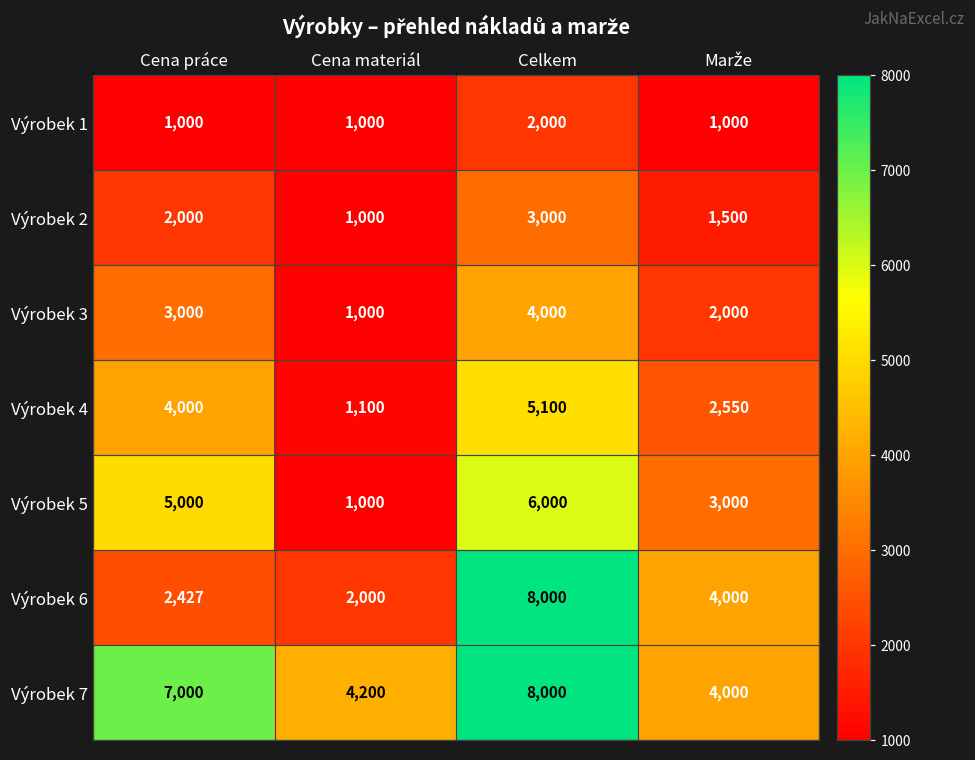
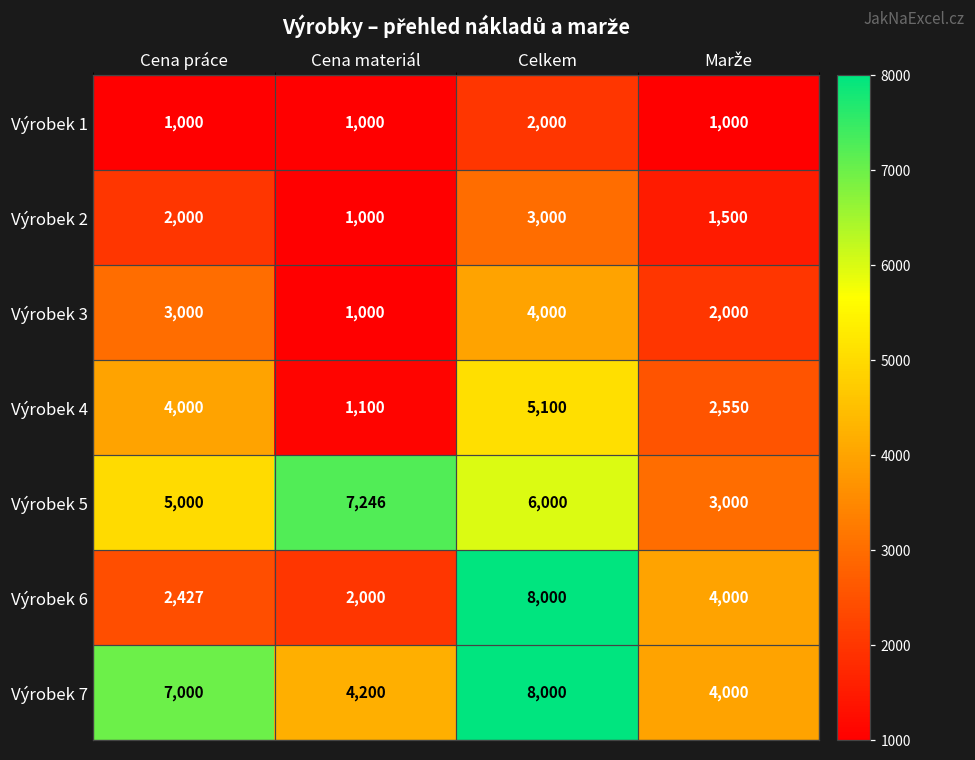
  {
    "Výrobek 1": {
      "Cena práce": "1,000",
      "Cena materiál": "1,000",
      "Celkem": "2,000",
      "Marže": "1,000"
    },
    "Výrobek 2": {
      "Cena práce": "2,000",
      "Cena materiál": "1,000",
      "Celkem": "3,000",
      "Marže": "1,500"
    },
    "Výrobek 3": {
      "Cena práce": "3,000",
      "Cena materiál": "1,000",
      "Celkem": "4,000",
      "Marže": "2,000"
    },
    "Výrobek 4": {
      "Cena práce": "4,000",
      "Cena materiál": "1,100",
      "Celkem": "5,100",
      "Marže": "2,550"
    },
    "Výrobek 5": {
      "Cena práce": "5,000",
-     "Cena materiál": "1,000",
+     "Cena materiál": "7,246",
      "Celkem": "6,000",
      "Marže": "3,000"
    },
    "Výrobek 6": {
      "Cena práce": "2,427",
      "Cena materiál": "2,000",
      "Celkem": "8,000",
      "Marže": "4,000"
    },
    "Výrobek 7": {
      "Cena práce": "7,000",
      "Cena materiál": "4,200",
      "Celkem": "8,000",
      "Marže": "4,000"
    }
  }
